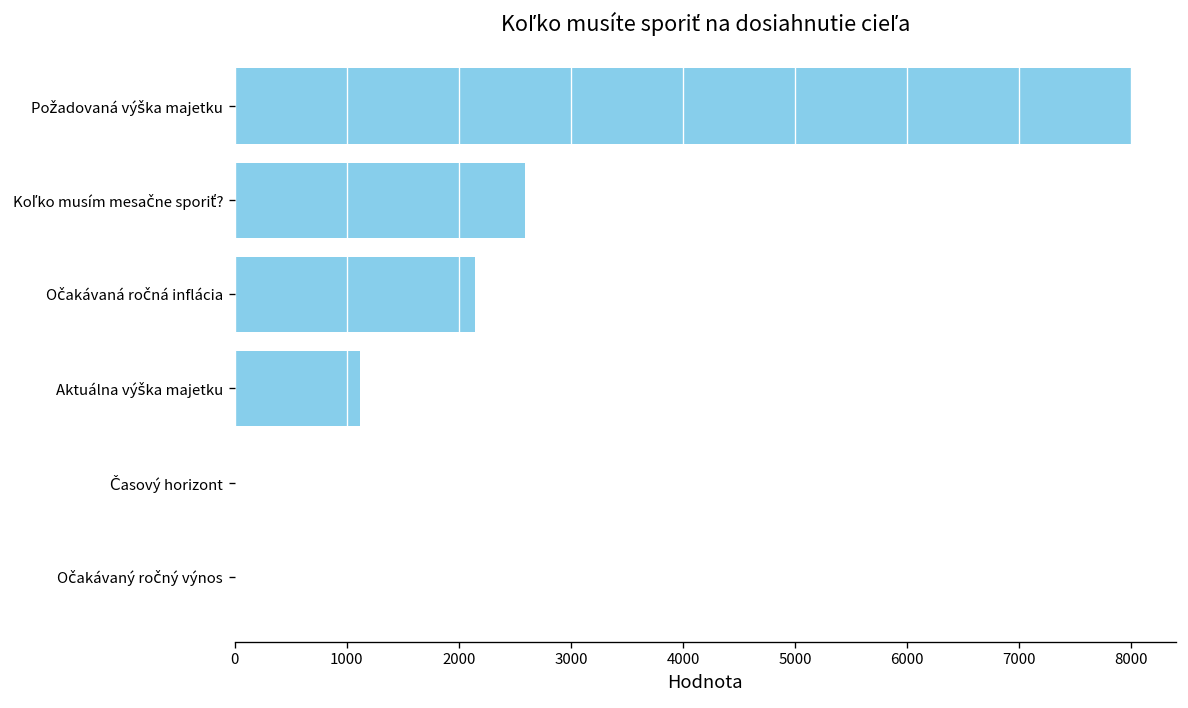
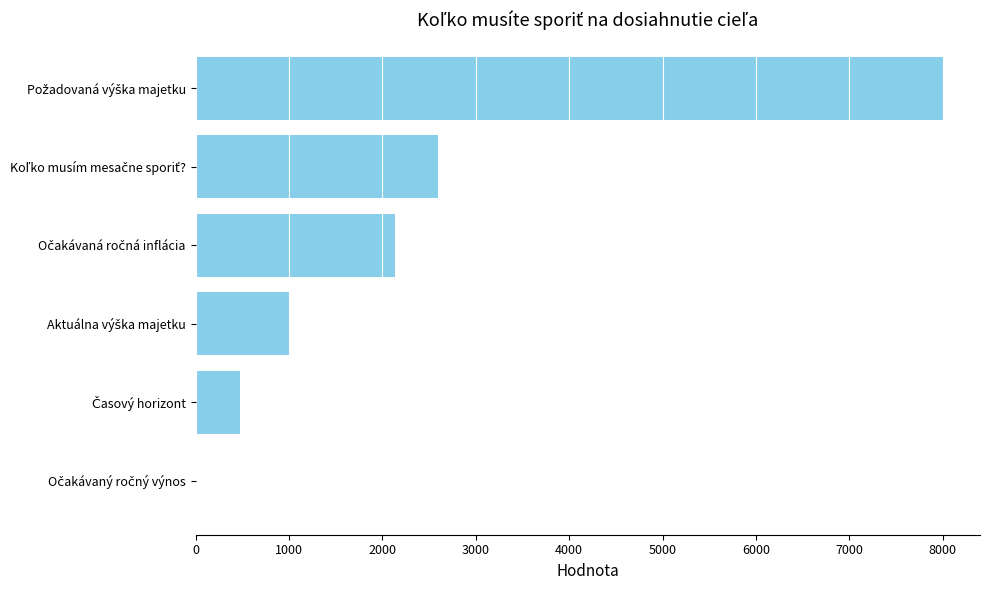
  {
    "Požadovaná výška majetku": 8000,
    "Koľko musím mesačne sporiť?": 2600,
    "Očakávaná ročná inflácia": 2100,
-   "Aktuálna výška majetku": 1100,
-   "Časový horizont": 0
+   "Aktuálna výška majetku": 1000,
+   "Časový horizont": 500
  }
